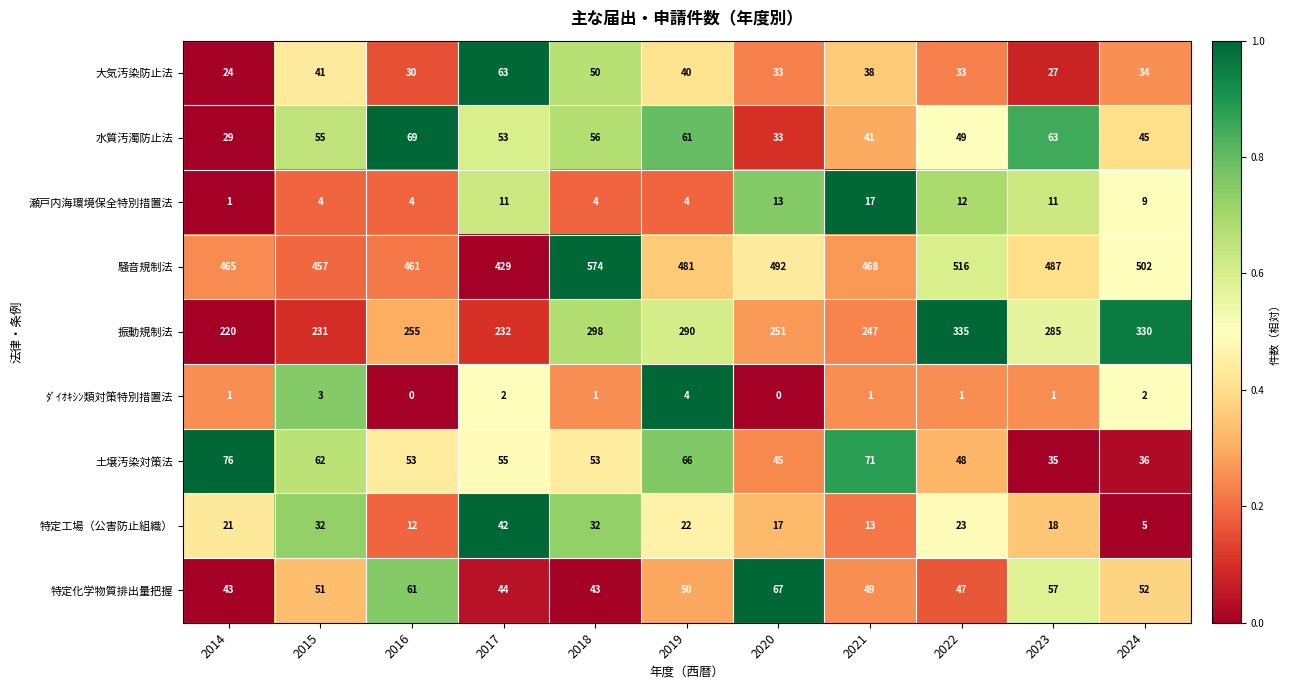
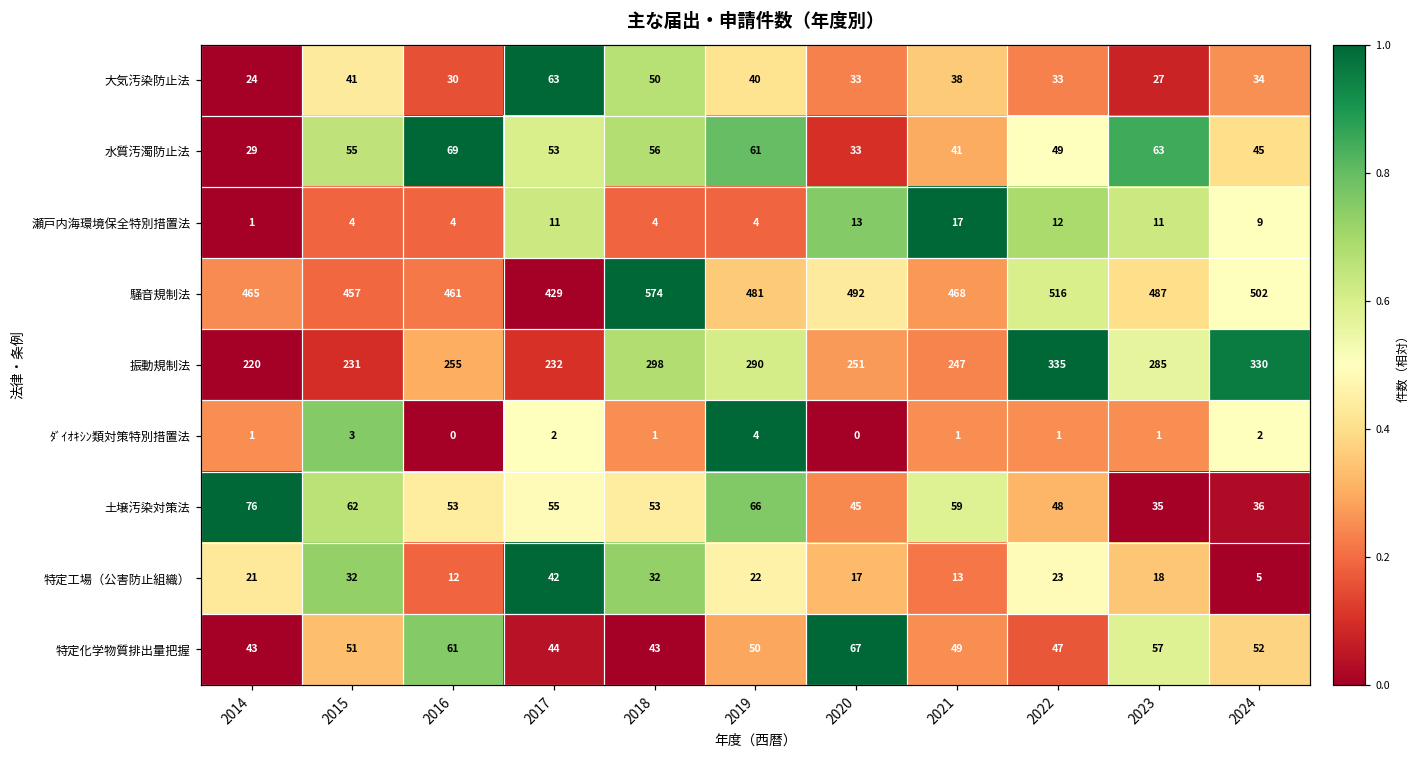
  {
    "大気汚染防止法": {
      "2014": 24,
      "2015": 41,
      "2016": 30,
      "2017": 63,
      "2018": 50,
      "2019": 40,
      "2020": 33,
      "2021": 38,
      "2022": 33,
      "2023": 27,
      "2024": 34
    },
    "水質汚濁防止法": {
      "2014": 29,
      "2015": 55,
      "2016": 69,
      "2017": 53,
      "2018": 56,
      "2019": 61,
      "2020": 33,
      "2021": 41,
      "2022": 49,
      "2023": 63,
      "2024": 45
    },
    "瀬戸内海環境保全特別措置法": {
      "2014": 1,
      "2015": 4,
      "2016": 4,
      "2017": 11,
      "2018": 4,
      "2019": 4,
      "2020": 13,
      "2021": 17,
      "2022": 12,
      "2023": 11,
      "2024": 9
    },
    "騒音規制法": {
      "2014": 465,
      "2015": 457,
      "2016": 461,
      "2017": 429,
      "2018": 574,
      "2019": 481,
      "2020": 492,
      "2021": 468,
      "2022": 516,
      "2023": 487,
      "2024": 502
    },
    "振動規制法": {
      "2014": 220,
      "2015": 231,
      "2016": 255,
      "2017": 232,
      "2018": 298,
      "2019": 290,
      "2020": 251,
      "2021": 247,
      "2022": 335,
      "2023": 285,
      "2024": 330
    },
    "ﾀﾞｲｵｷｼﾝ類対策特別措置法": {
      "2014": 1,
      "2015": 3,
      "2016": 0,
      "2017": 2,
      "2018": 1,
      "2019": 4,
      "2020": 0,
      "2021": 1,
      "2022": 1,
      "2023": 1,
      "2024": 2
    },
    "土壌汚染対策法": {
      "2014": 76,
      "2015": 62,
      "2016": 53,
      "2017": 55,
      "2018": 53,
      "2019": 66,
      "2020": 45,
-     "2021": 71,
+     "2021": 59,
      "2022": 48,
      "2023": 35,
      "2024": 36
    },
    "特定工場（公害防止組織）": {
      "2014": 21,
      "2015": 32,
      "2016": 12,
      "2017": 42,
      "2018": 32,
      "2019": 22,
      "2020": 17,
      "2021": 13,
      "2022": 23,
      "2023": 18,
      "2024": 5
    },
    "特定化学物質排出量把握": {
      "2014": 43,
      "2015": 51,
      "2016": 61,
      "2017": 44,
      "2018": 43,
      "2019": 50,
      "2020": 67,
      "2021": 49,
      "2022": 47,
      "2023": 57,
      "2024": 52
    }
  }
